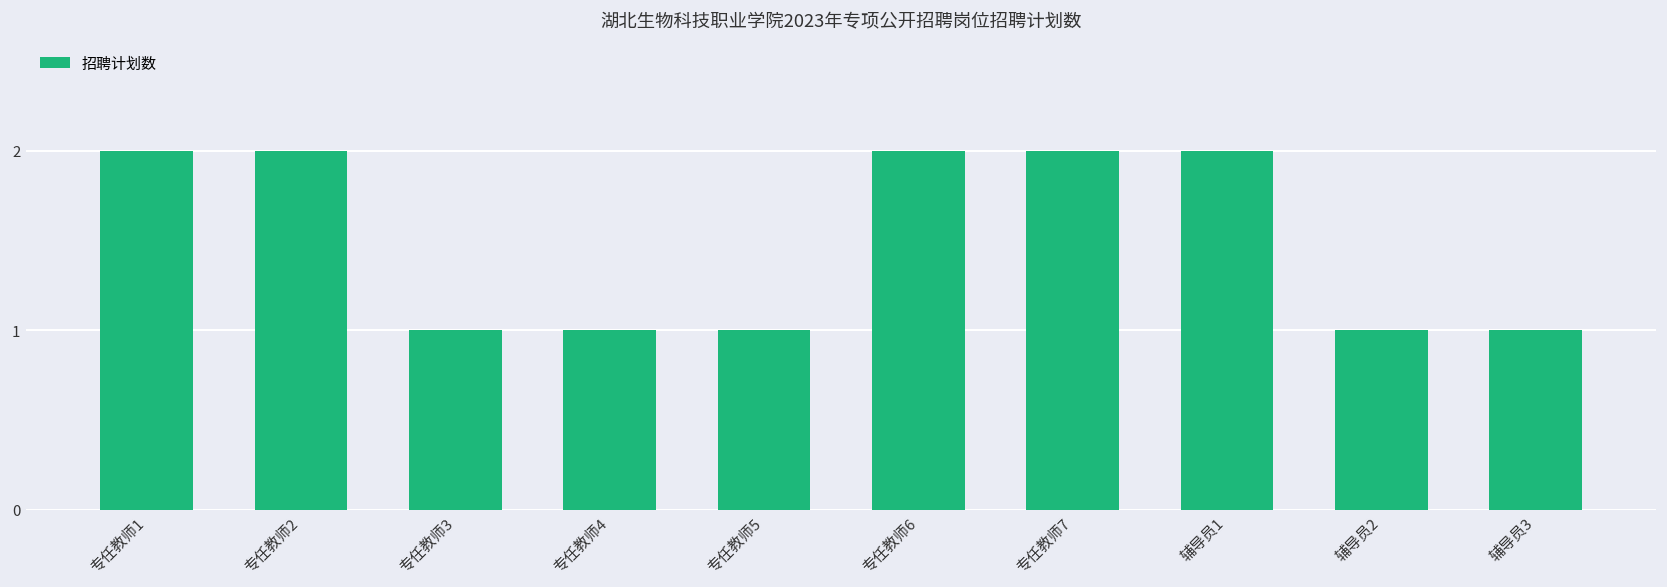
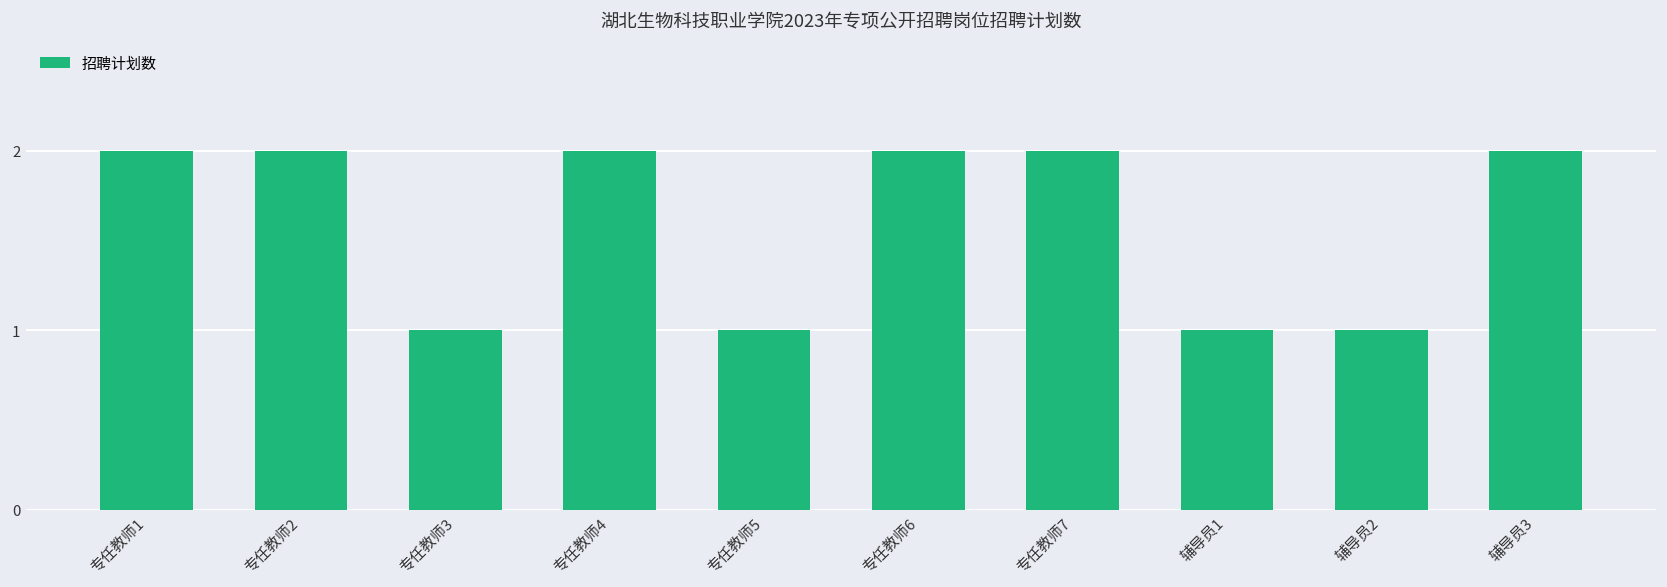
  {
    "专任教师1": 2,
    "专任教师2": 2,
    "专任教师3": 1,
-   "专任教师4": 1,
+   "专任教师4": 2,
    "专任教师5": 1,
    "专任教师6": 2,
    "专任教师7": 2,
-   "辅导员1": 2,
+   "辅导员1": 1,
    "辅导员2": 1,
-   "辅导员3": 1
+   "辅导员3": 2
  }
